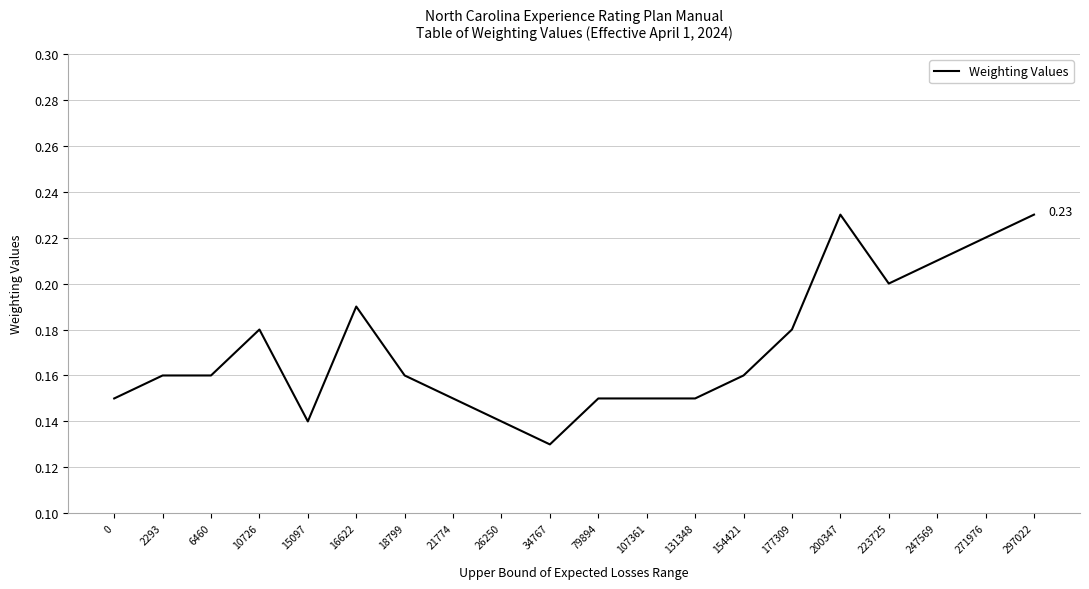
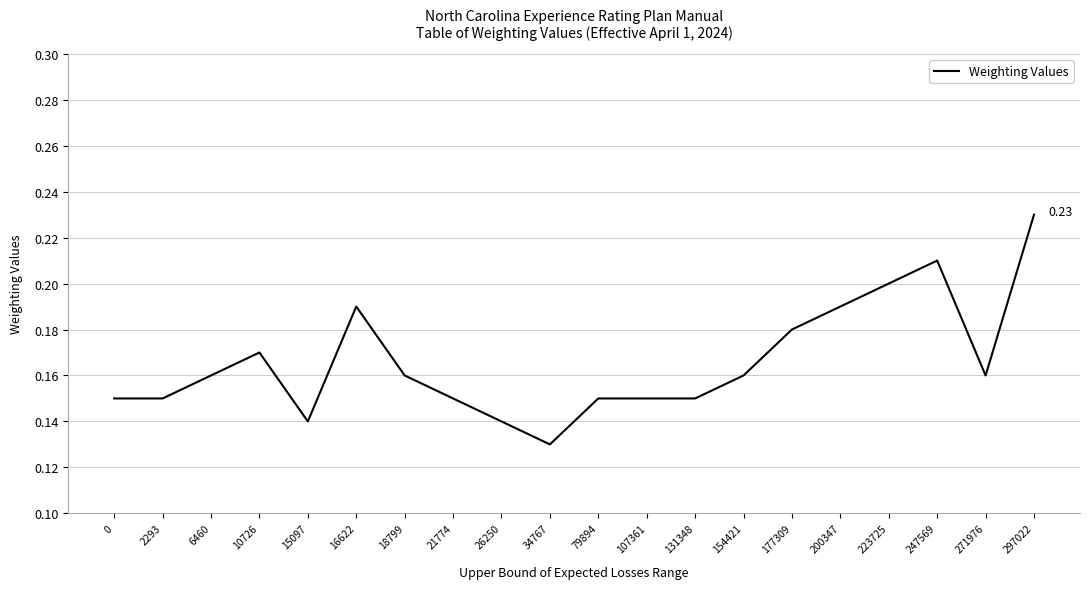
  {
    "0": 0.15,
-   "2293": 0.16,
+   "2293": 0.15,
    "6460": 0.16,
-   "10726": 0.18,
+   "10726": 0.17,
    "15097": 0.14,
    "16622": 0.19,
    "18799": 0.16,
    "21774": 0.15,
    "26250": 0.14,
    "34767": 0.13,
    "79894": 0.15,
    "107361": 0.15,
    "131348": 0.15,
    "154421": 0.16,
    "177309": 0.18,
-   "200347": 0.23,
+   "200347": 0.19,
    "223725": 0.20,
    "247569": 0.21,
-   "271976": 0.22
+   "271976": 0.16
  }
